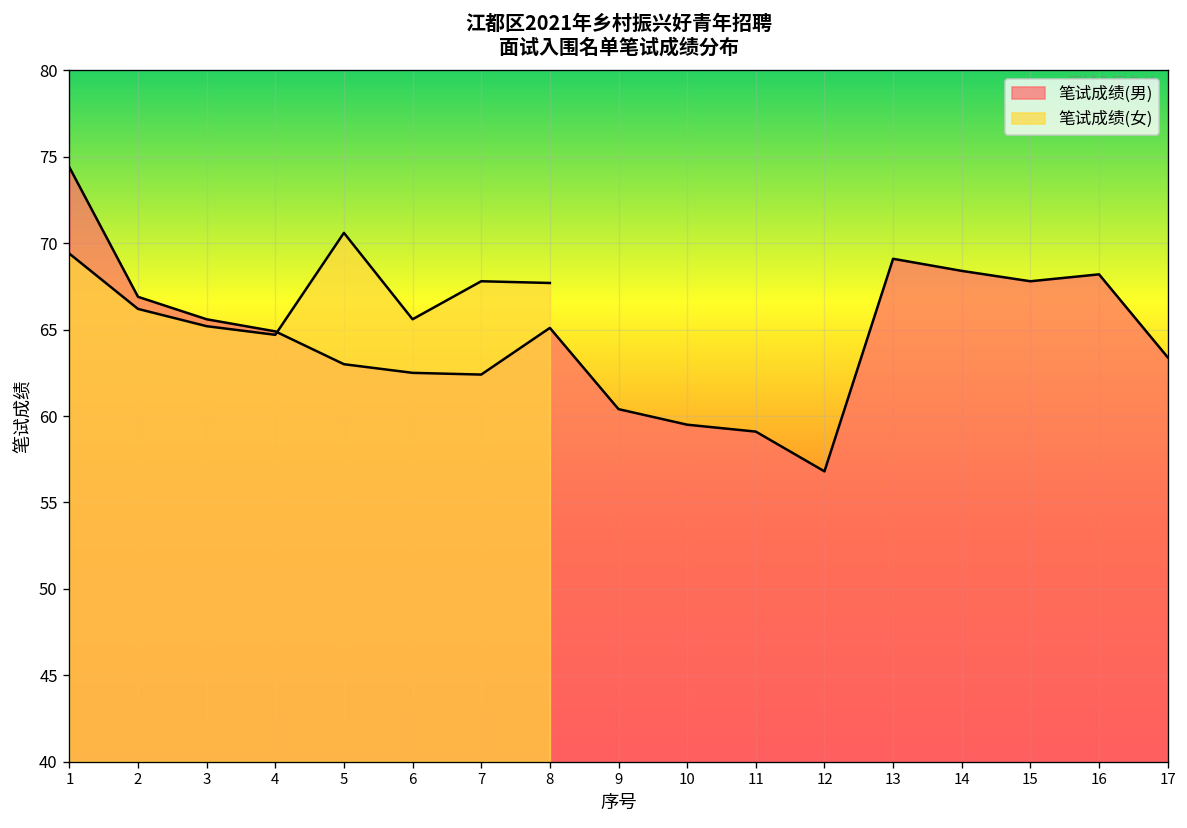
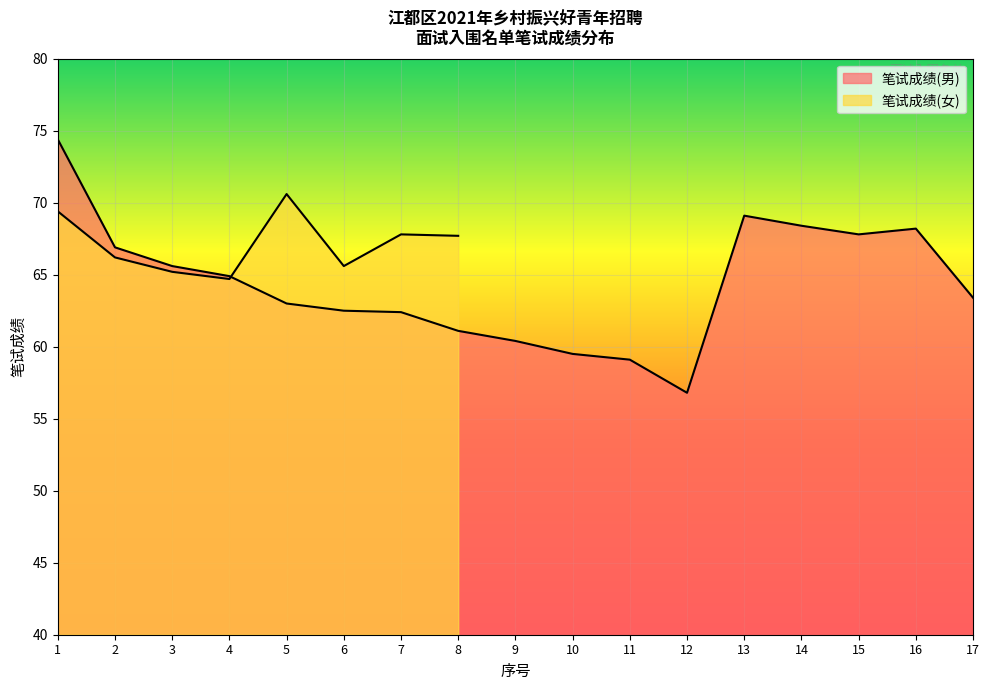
  {
    "笔试成绩(男)": {
      "1": 74.4,
      "2": 66.9,
      "3": 65.6,
      "4": 64.9,
      "5": 63.0,
      "6": 62.5,
      "7": 62.4,
-     "8": 65.1,
+     "8": 61.1,
      "9": 60.4,
      "10": 59.5,
      "11": 59.1,
      "12": 56.8,
      "13": 69.1,
      "14": 68.4,
      "15": 67.8,
      "16": 68.2,
      "17": 63.4
    },
    "笔试成绩(女)": {
      "1": 69.4,
      "2": 66.2,
      "3": 65.2,
      "4": 64.7,
      "5": 70.6,
      "6": 65.6,
      "7": 67.8,
      "8": 67.7
    }
  }
